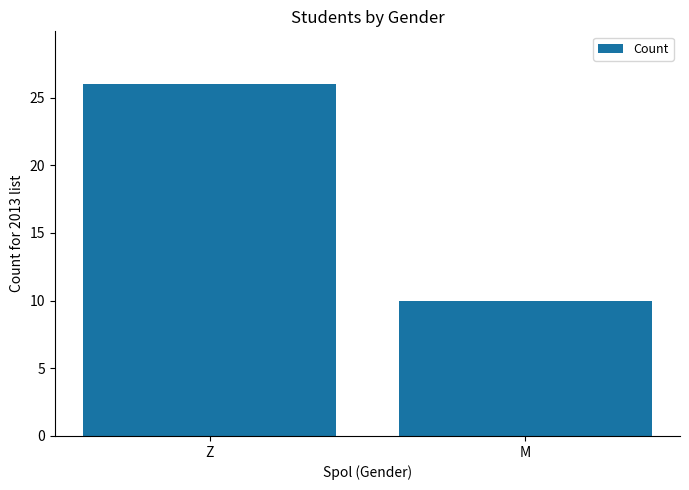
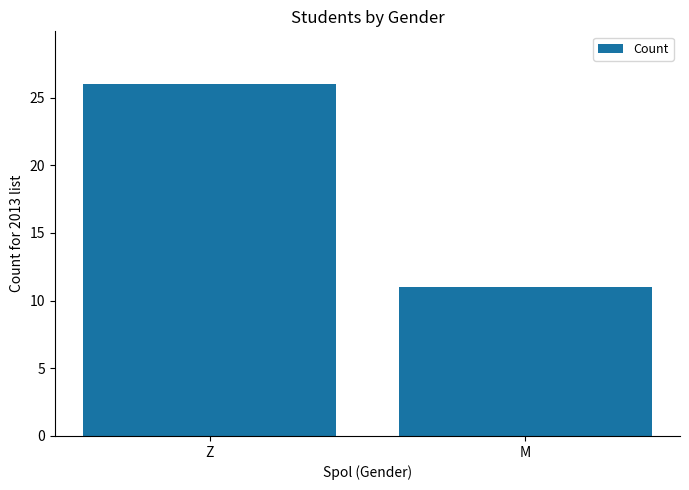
  {
    "Z": 26,
-   "M": 10
+   "M": 11
  }
